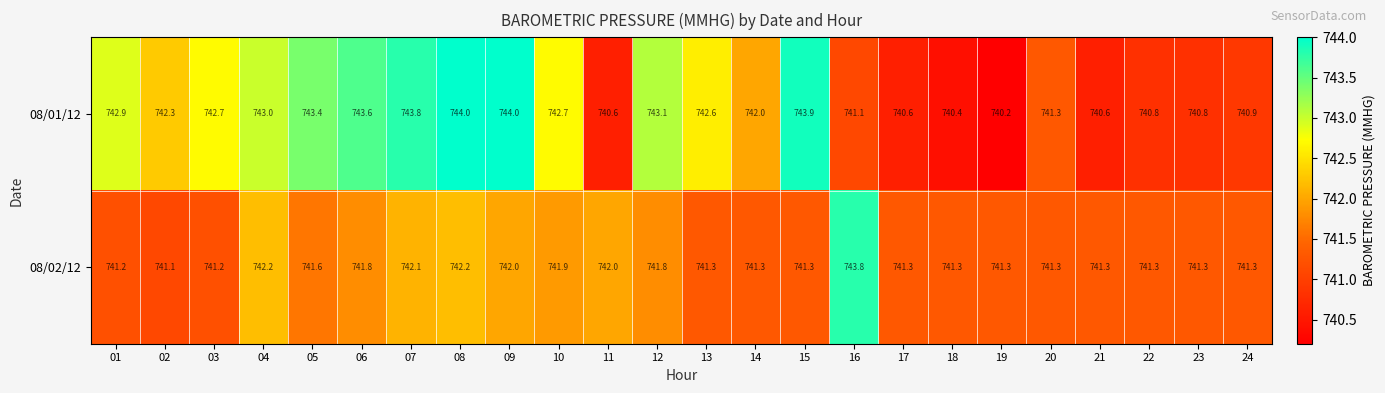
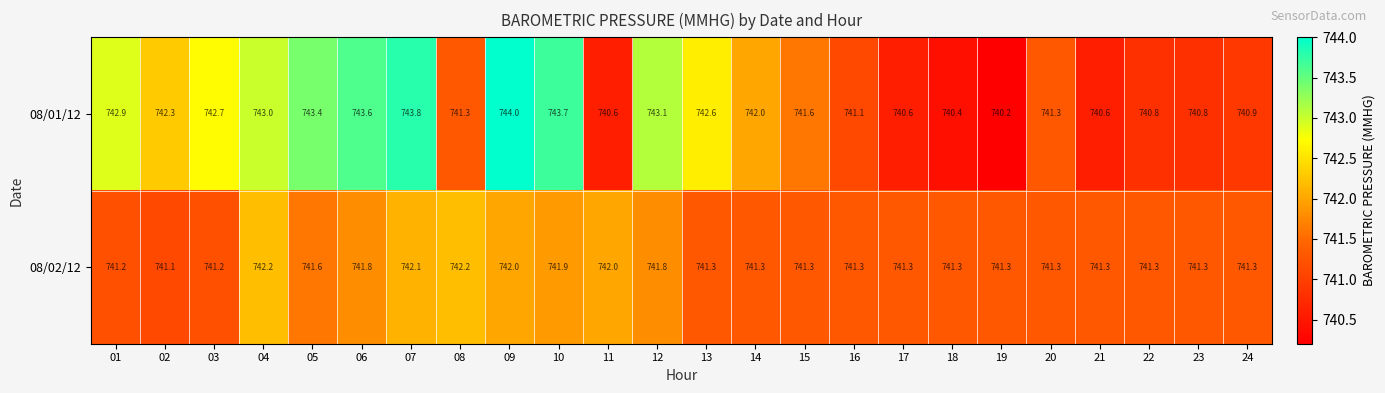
  {
    "08/01/12": {
      "01": 742.9,
      "02": 742.3,
      "03": 742.7,
      "04": 743.0,
      "05": 743.4,
      "06": 743.6,
      "07": 743.8,
-     "08": 744.0,
+     "08": 741.3,
      "09": 744.0,
-     "10": 742.7,
+     "10": 743.7,
      "11": 740.6,
      "12": 743.1,
      "13": 742.6,
      "14": 742.0,
-     "15": 743.9,
+     "15": 741.6,
      "16": 741.1,
      "17": 740.6,
      "18": 740.4,
      "19": 740.2,
      "20": 741.3,
      "21": 740.6,
      "22": 740.8,
      "23": 740.8,
      "24": 740.9
    },
    "08/02/12": {
      "01": 741.2,
      "02": 741.1,
      "03": 741.2,
      "04": 742.2,
      "05": 741.6,
      "06": 741.8,
      "07": 742.1,
      "08": 742.2,
      "09": 742.0,
      "10": 741.9,
      "11": 742.0,
      "12": 741.8,
      "13": 741.3,
      "14": 741.3,
      "15": 741.3,
-     "16": 743.8,
+     "16": 741.3,
      "17": 741.3,
      "18": 741.3,
      "19": 741.3,
      "20": 741.3,
      "21": 741.3,
      "22": 741.3,
      "23": 741.3,
      "24": 741.3
    }
  }
